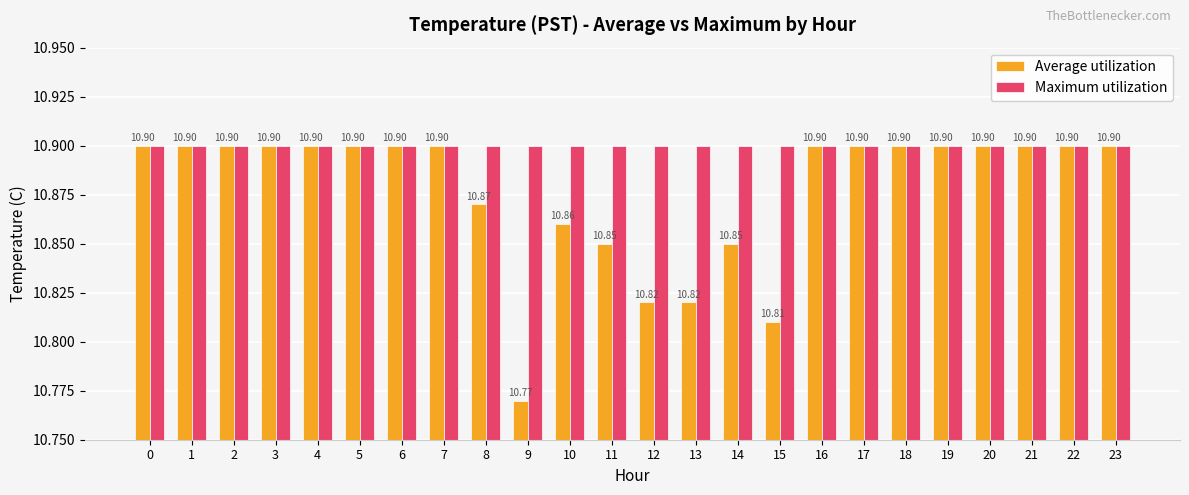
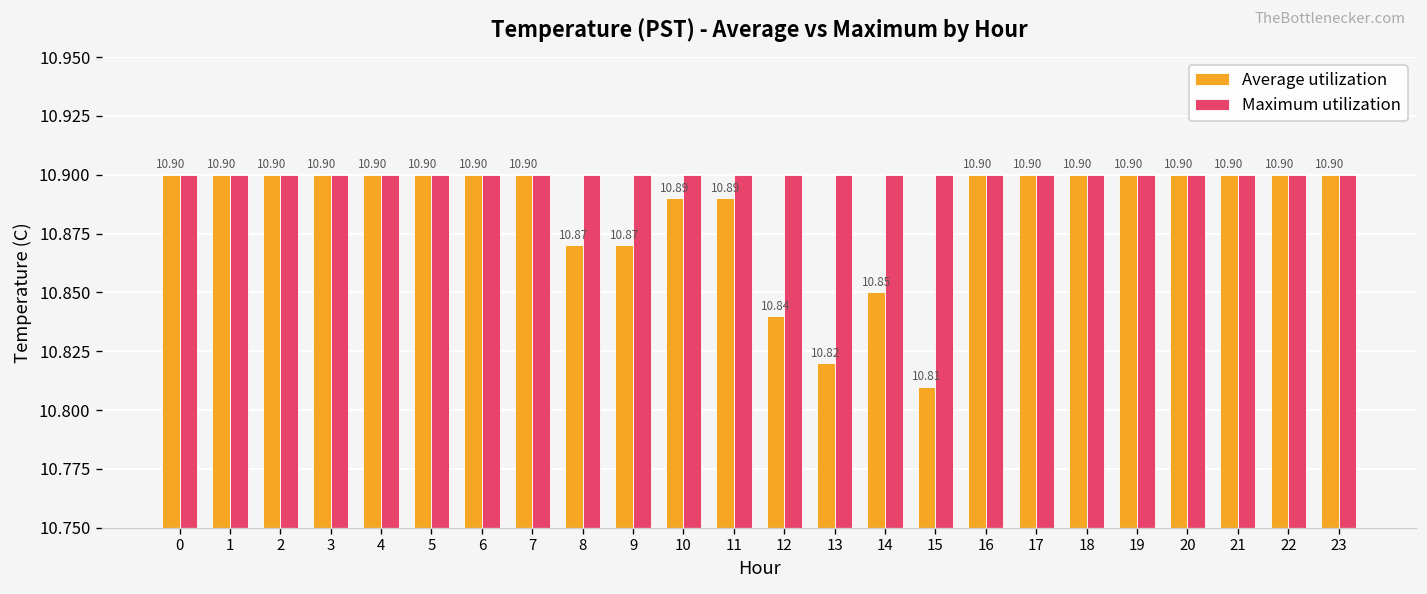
  {
    "Average utilization": {
      "0": 10.90,
      "1": 10.90,
      "2": 10.90,
      "3": 10.90,
      "4": 10.90,
      "5": 10.90,
      "6": 10.90,
      "7": 10.90,
      "8": 10.87,
-     "9": 10.77,
-     "10": 10.86,
-     "11": 10.85,
-     "12": 10.82,
+     "9": 10.87,
+     "10": 10.89,
+     "11": 10.89,
+     "12": 10.84,
      "13": 10.82,
      "14": 10.85,
      "15": 10.81,
      "16": 10.90,
      "17": 10.90,
      "18": 10.90,
      "19": 10.90,
      "20": 10.90,
      "21": 10.90,
      "22": 10.90,
      "23": 10.90
    },
    "Maximum utilization": {
      "8": 10.900,
      "9": 10.900,
      "10": 10.900,
      "11": 10.900,
      "12": 10.900,
      "13": 10.900,
      "14": 10.900
    }
  }
